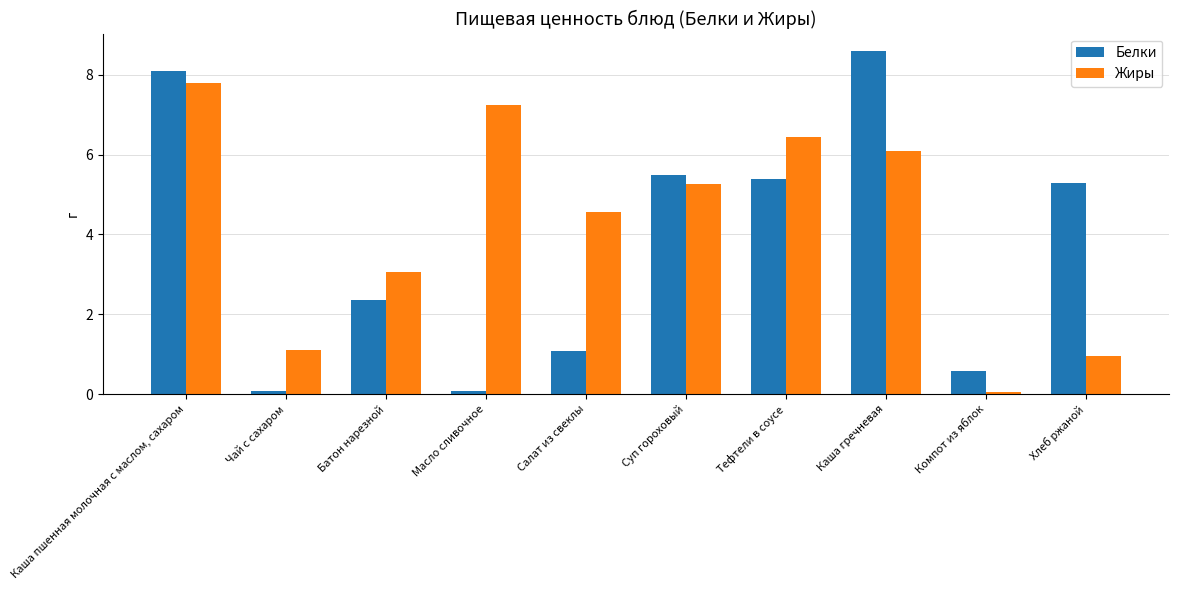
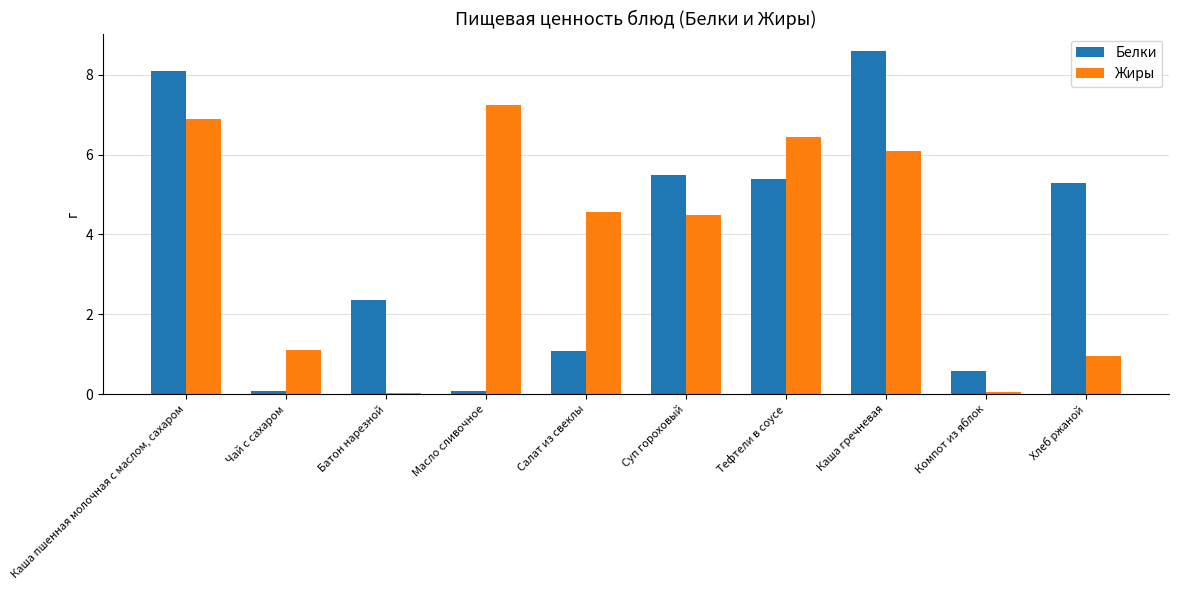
  {
    "Белки": {
      "Каша пшенная молочная с маслом, сахаром": 8.1,
      "Чай с сахаром": 0.1,
      "Батон нарезной": 2.4,
      "Масло сливочное": 0.1,
      "Салат из свеклы": 1.1,
      "Суп гороховый": 5.5,
      "Тефтели в соусе": 5.4,
      "Каша гречневая": 8.6,
      "Компот из яблок": 0.6,
      "Хлеб ржаной": 5.3
    },
    "Жиры": {
-     "Каша пшенная молочная с маслом, сахаром": 7.8,
+     "Каша пшенная молочная с маслом, сахаром": 6.9,
      "Чай с сахаром": 1.1,
-     "Батон нарезной": 3.1,
+     "Батон нарезной": 0.0,
      "Масло сливочное": 7.3,
      "Салат из свеклы": 4.6,
-     "Суп гороховый": 5.3,
+     "Суп гороховый": 4.5,
      "Тефтели в соусе": 6.5,
      "Каша гречневая": 6.1,
      "Хлеб ржаной": 1.0
    }
  }
